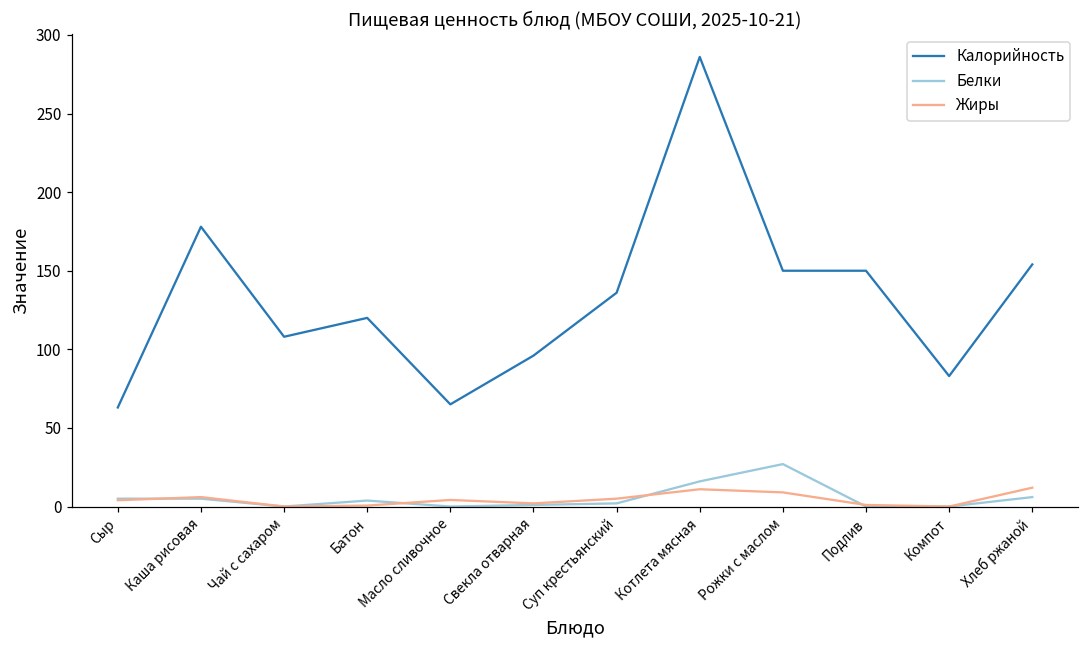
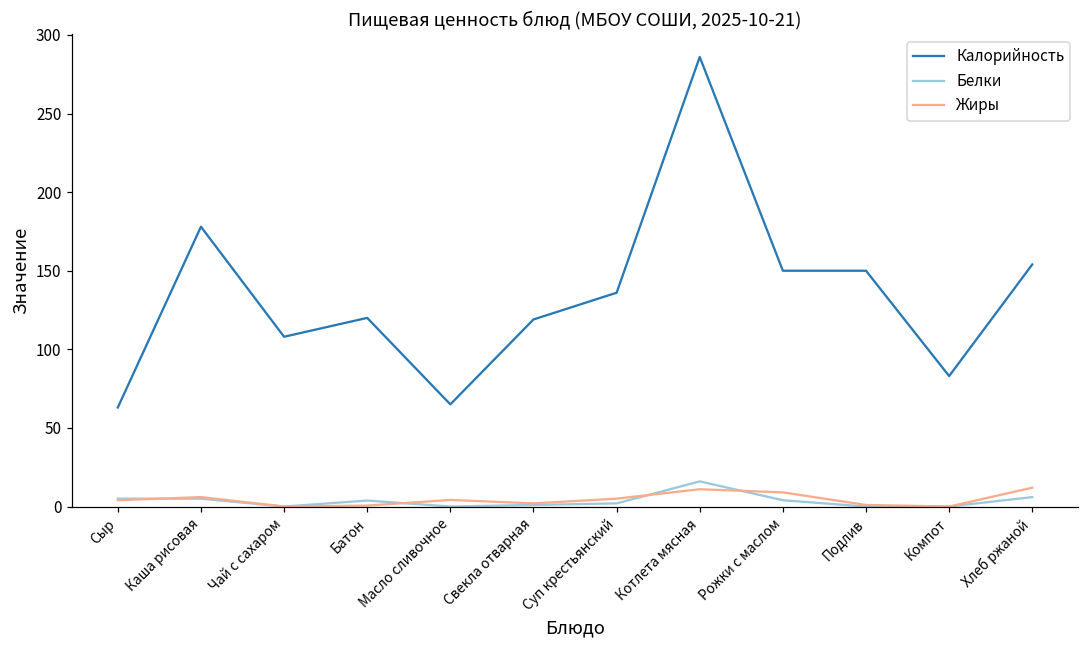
  {
    "Калорийность": {
      "Сыр": 63,
      "Каша рисовая": 178,
      "Чай с сахаром": 108,
      "Батон": 120,
      "Масло сливочное": 65,
-     "Свекла отварная": 96,
+     "Свекла отварная": 119,
      "Суп крестьянский": 136,
      "Котлета мясная": 286,
      "Рожки с маслом": 150,
      "Подлив": 150,
      "Компот": 83,
      "Хлеб ржаной": 154
    },
    "Белки": {
      "Батон": 4,
      "Масло сливочное": 0,
      "Суп крестьянский": 2,
      "Котлета мясная": 16,
-     "Рожки с маслом": 27,
+     "Рожки с маслом": 4,
      "Хлеб ржаной": 6
    },
    "Жиры": {
      "Батон": 1,
      "Масло сливочное": 4,
      "Суп крестьянский": 5,
      "Котлета мясная": 11,
      "Рожки с маслом": 9,
      "Хлеб ржаной": 12
    }
  }
